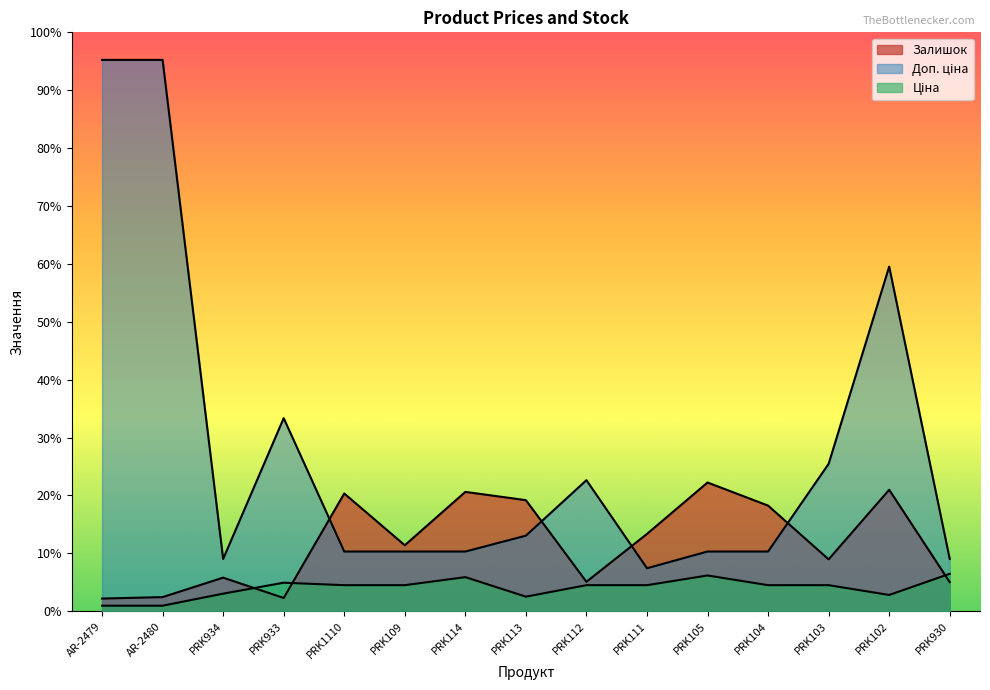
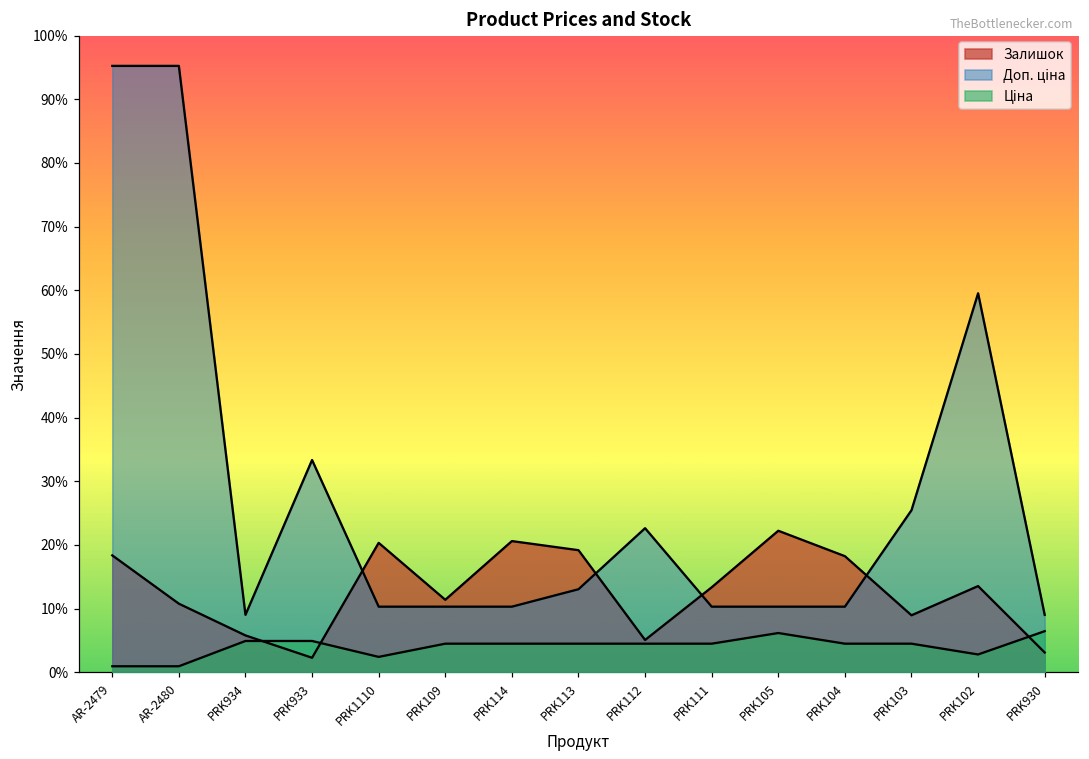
  {
    "Залишок": {
-     "AR-2479": "2%",
-     "AR-2480": "2%",
+     "AR-2479": "18%",
+     "AR-2480": "11%",
      "PRK934": "6%",
      "PRK933": "2%",
      "PRK1110": "20%",
      "PRK109": "11%",
      "PRK114": "21%",
      "PRK113": "19%",
      "PRK112": "5%",
      "PRK111": "13%",
      "PRK105": "22%",
      "PRK104": "18%",
      "PRK103": "9%",
-     "PRK102": "21%",
-     "PRK930": "5%"
+     "PRK102": "14%",
+     "PRK930": "3%"
    },
    "Доп. ціна": {
      "AR-2479": "95%",
      "AR-2480": "95%",
      "PRK934": "9%",
      "PRK933": "33%",
      "PRK1110": "10%",
      "PRK109": "10%",
      "PRK114": "10%",
      "PRK113": "13%",
      "PRK112": "23%",
-     "PRK111": "7%",
+     "PRK111": "10%",
      "PRK105": "10%",
      "PRK104": "10%",
      "PRK103": "25%",
      "PRK102": "60%",
      "PRK930": "9%"
    },
    "Ціна": {
      "AR-2479": "1%",
      "AR-2480": "1%",
-     "PRK934": "3%",
+     "PRK934": "5%",
      "PRK933": "5%",
-     "PRK1110": "4%",
+     "PRK1110": "2%",
      "PRK109": "4%",
-     "PRK114": "6%",
-     "PRK113": "3%",
+     "PRK114": "4%",
+     "PRK113": "4%",
      "PRK112": "4%",
      "PRK111": "4%",
      "PRK105": "6%",
      "PRK104": "4%",
      "PRK103": "4%",
      "PRK102": "3%",
      "PRK930": "6%"
    }
  }
